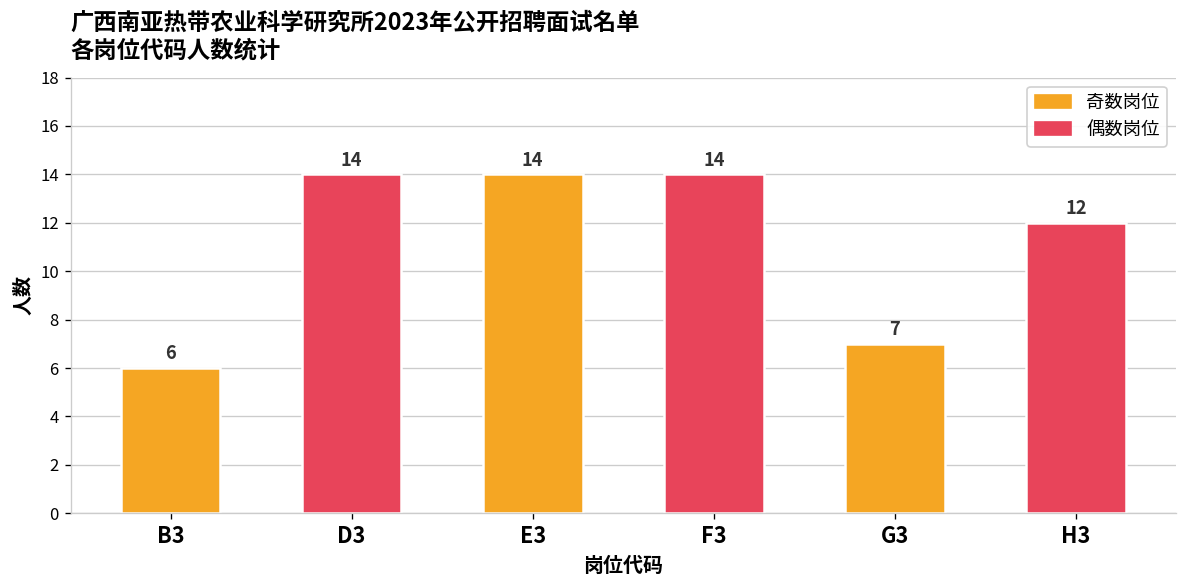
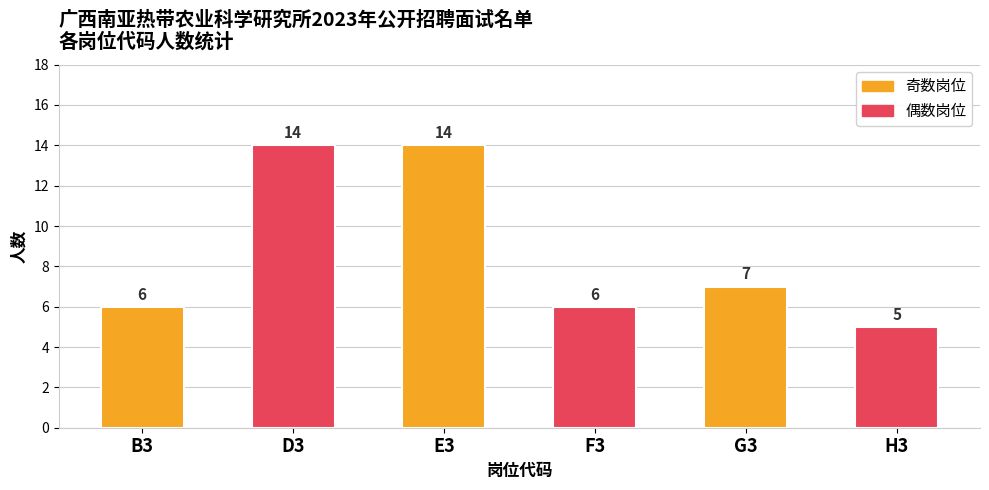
  {
    "B3": 6,
    "D3": 14,
    "E3": 14,
-   "F3": 14,
+   "F3": 6,
    "G3": 7,
-   "H3": 12
+   "H3": 5
  }
